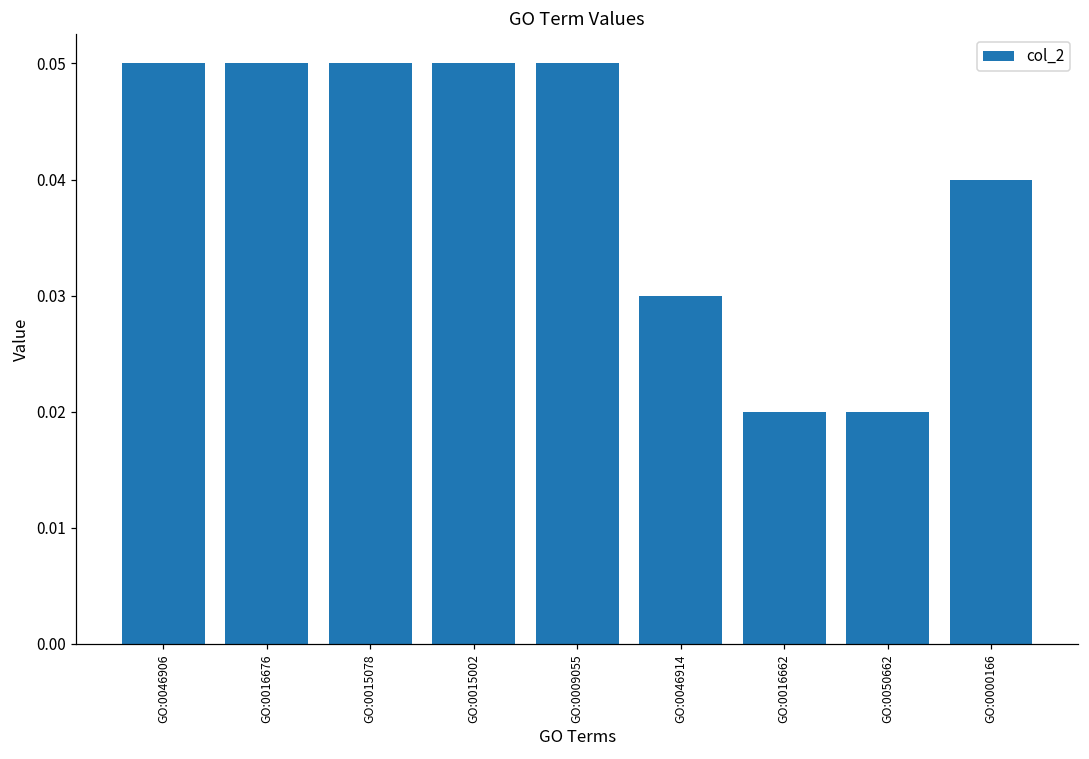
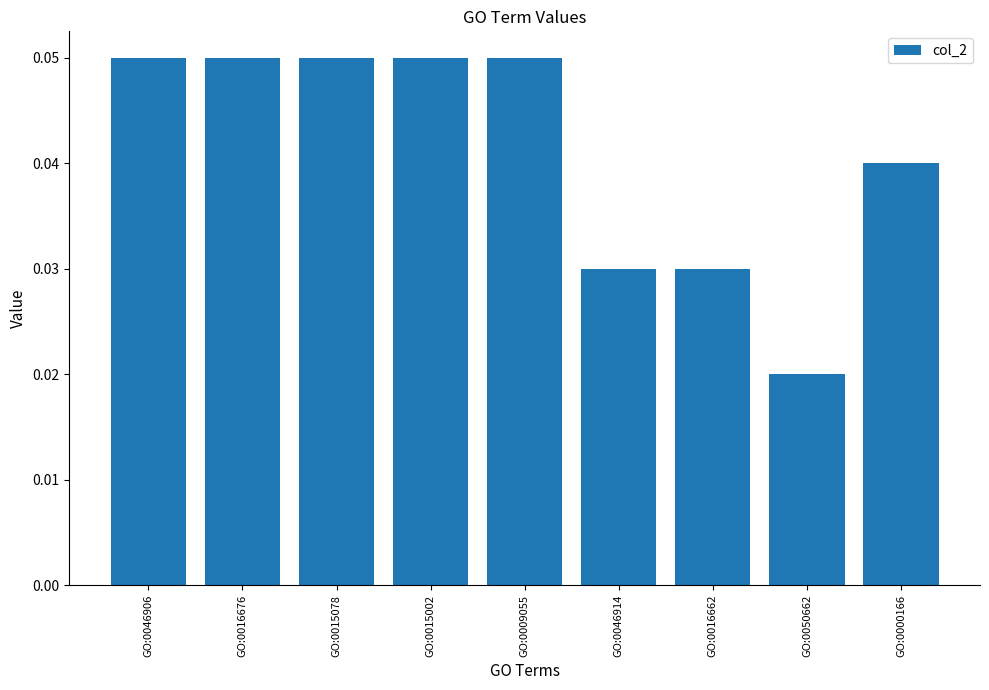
  {
    "GO:0046906": 0.05,
    "GO:0016676": 0.05,
    "GO:0015078": 0.05,
    "GO:0015002": 0.05,
    "GO:0009055": 0.05,
    "GO:0046914": 0.03,
-   "GO:0016662": 0.02,
+   "GO:0016662": 0.03,
    "GO:0050662": 0.02,
    "GO:0000166": 0.04
  }
